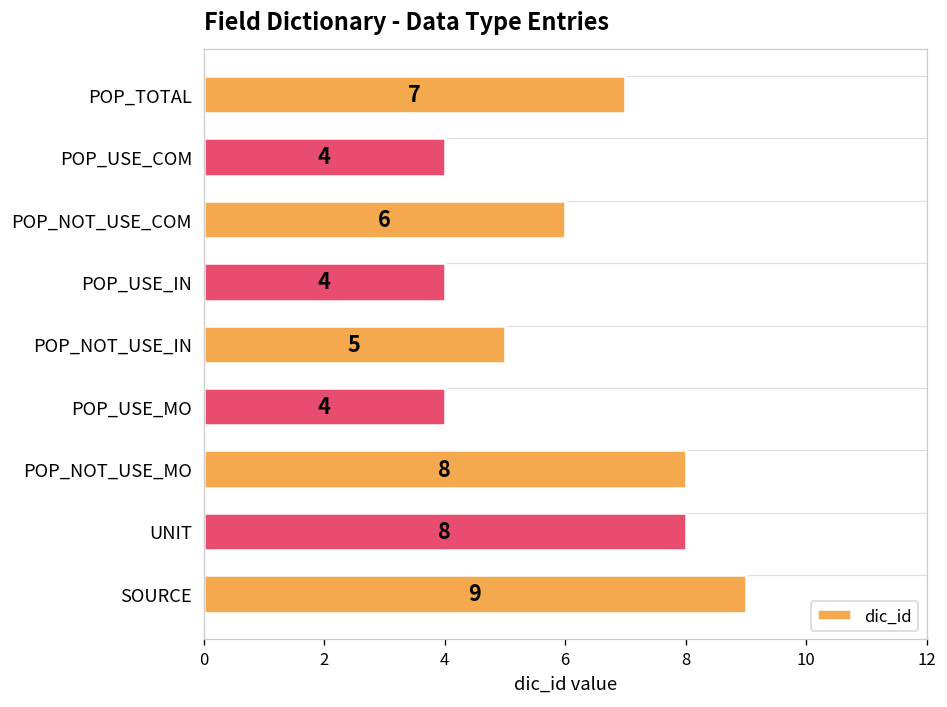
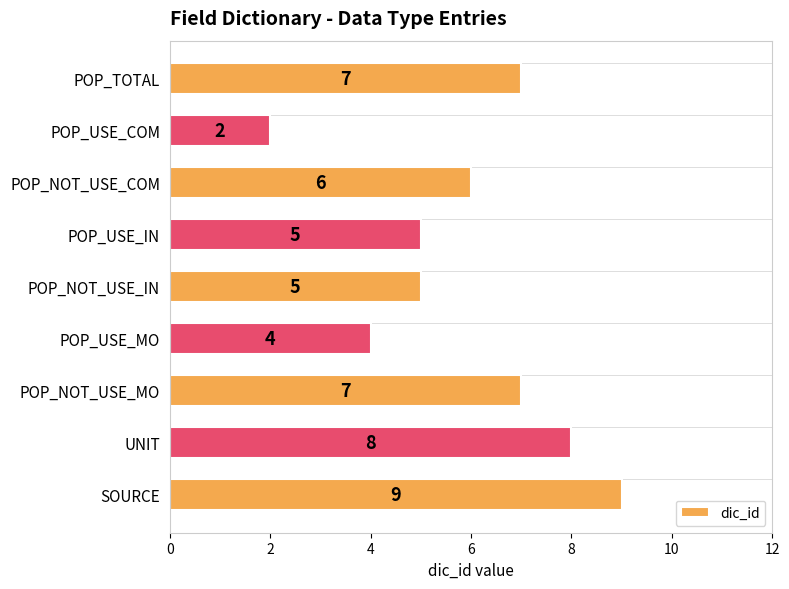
  {
    "POP_TOTAL": 7,
-   "POP_USE_COM": 4,
+   "POP_USE_COM": 2,
    "POP_NOT_USE_COM": 6,
-   "POP_USE_IN": 4,
+   "POP_USE_IN": 5,
    "POP_NOT_USE_IN": 5,
    "POP_USE_MO": 4,
-   "POP_NOT_USE_MO": 8,
+   "POP_NOT_USE_MO": 7,
    "UNIT": 8,
    "SOURCE": 9
  }
